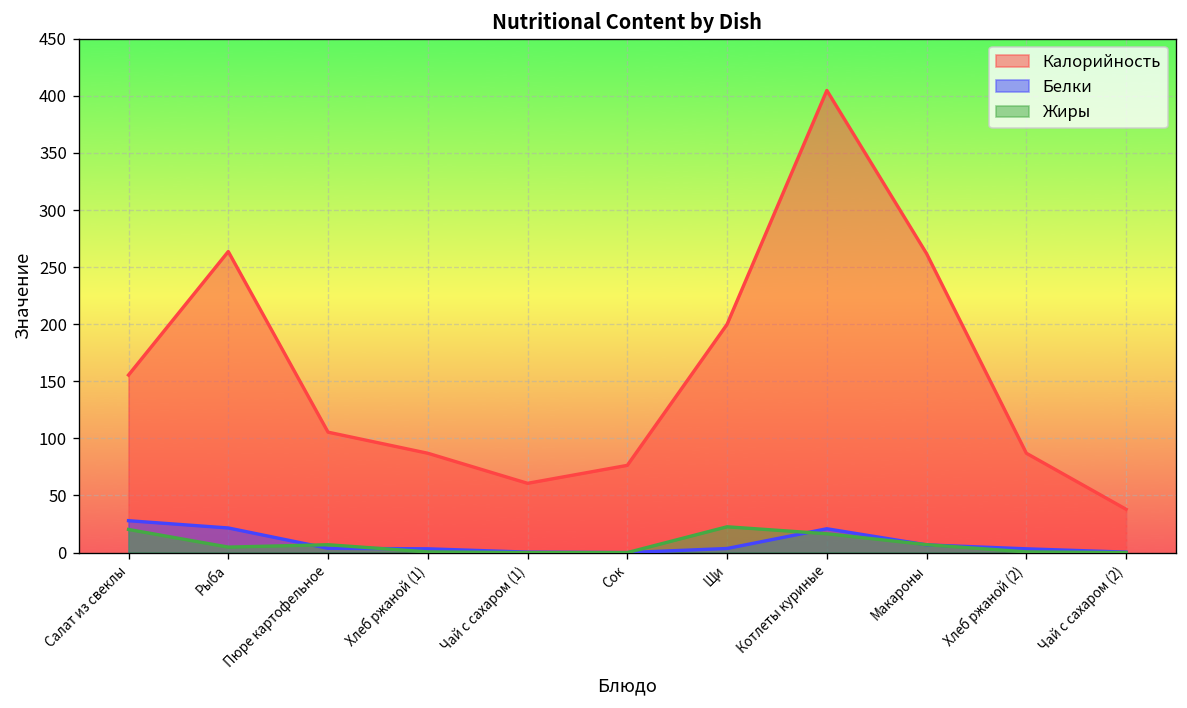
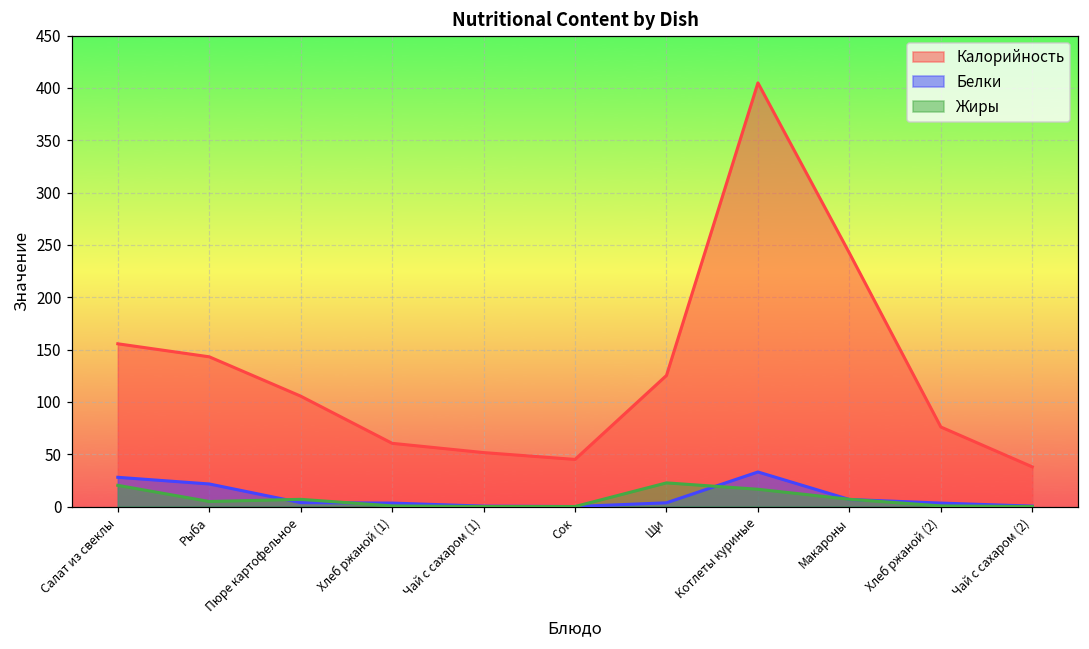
  {
    "Калорийность": {
      "Салат из свеклы": 160,
-     "Рыба": 260,
+     "Рыба": 140,
      "Пюре картофельное": 110,
-     "Хлеб ржаной (1)": 90,
-     "Чай с сахаром (1)": 60,
-     "Сок": 80,
-     "Щи": 200,
+     "Хлеб ржаной (1)": 60,
+     "Чай с сахаром (1)": 50,
+     "Сок": 50,
+     "Щи": 130,
      "Котлеты куриные": 400,
-     "Макароны": 260,
-     "Хлеб ржаной (2)": 90,
+     "Макароны": 240,
+     "Хлеб ржаной (2)": 80,
      "Чай с сахаром (2)": 40
    },
    "Белки": {
      "Салат из свеклы": 30,
      "Рыба": 20,
      "Пюре картофельное": 0,
      "Хлеб ржаной (1)": 0,
      "Щи": 0,
-     "Котлеты куриные": 20,
+     "Котлеты куриные": 30,
      "Хлеб ржаной (2)": 0
    },
    "Жиры": {
      "Салат из свеклы": 20,
      "Рыба": 0,
      "Пюре картофельное": 10,
      "Хлеб ржаной (1)": 0,
      "Щи": 20,
      "Котлеты куриные": 20,
      "Хлеб ржаной (2)": 0
    }
  }
